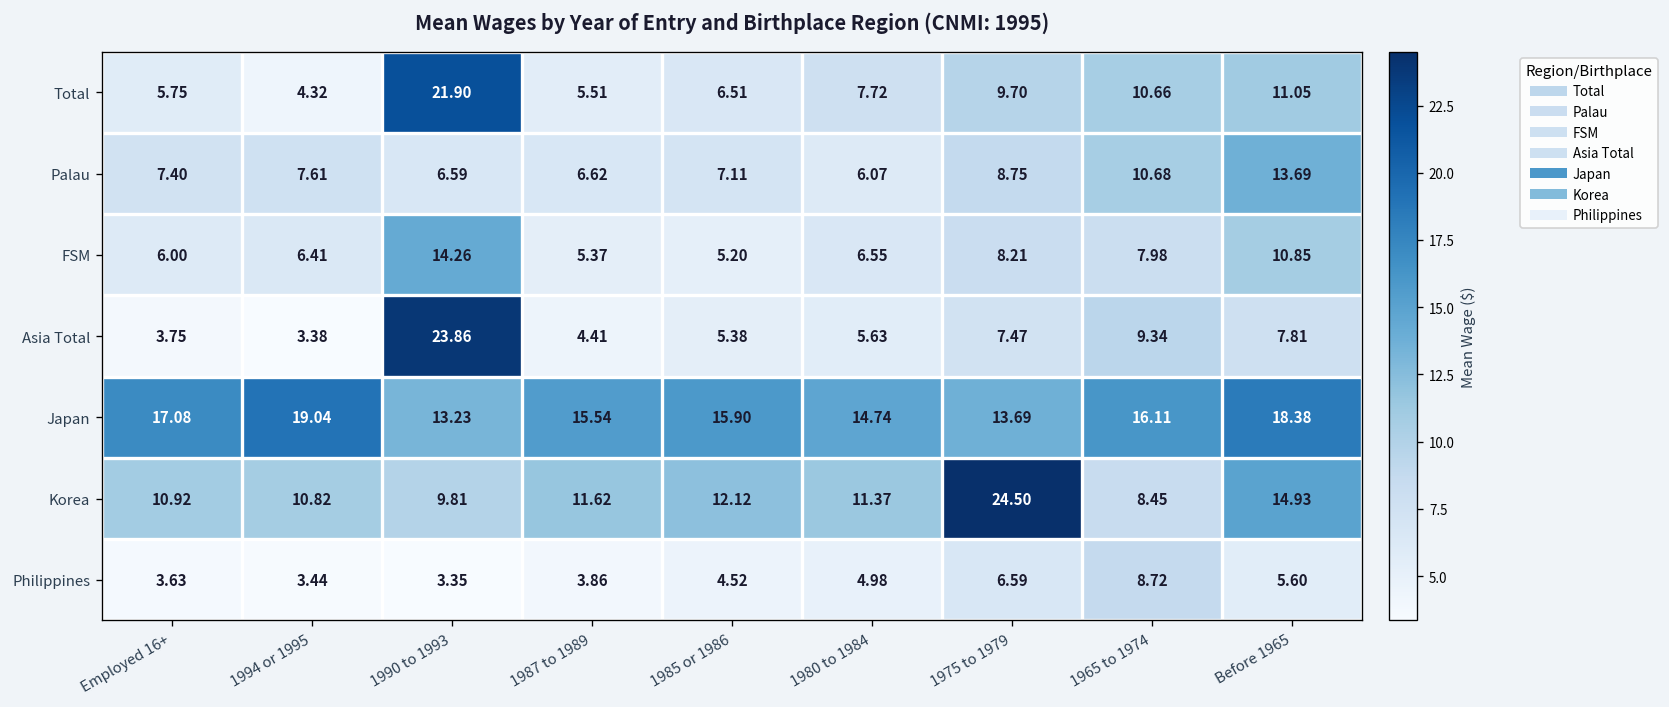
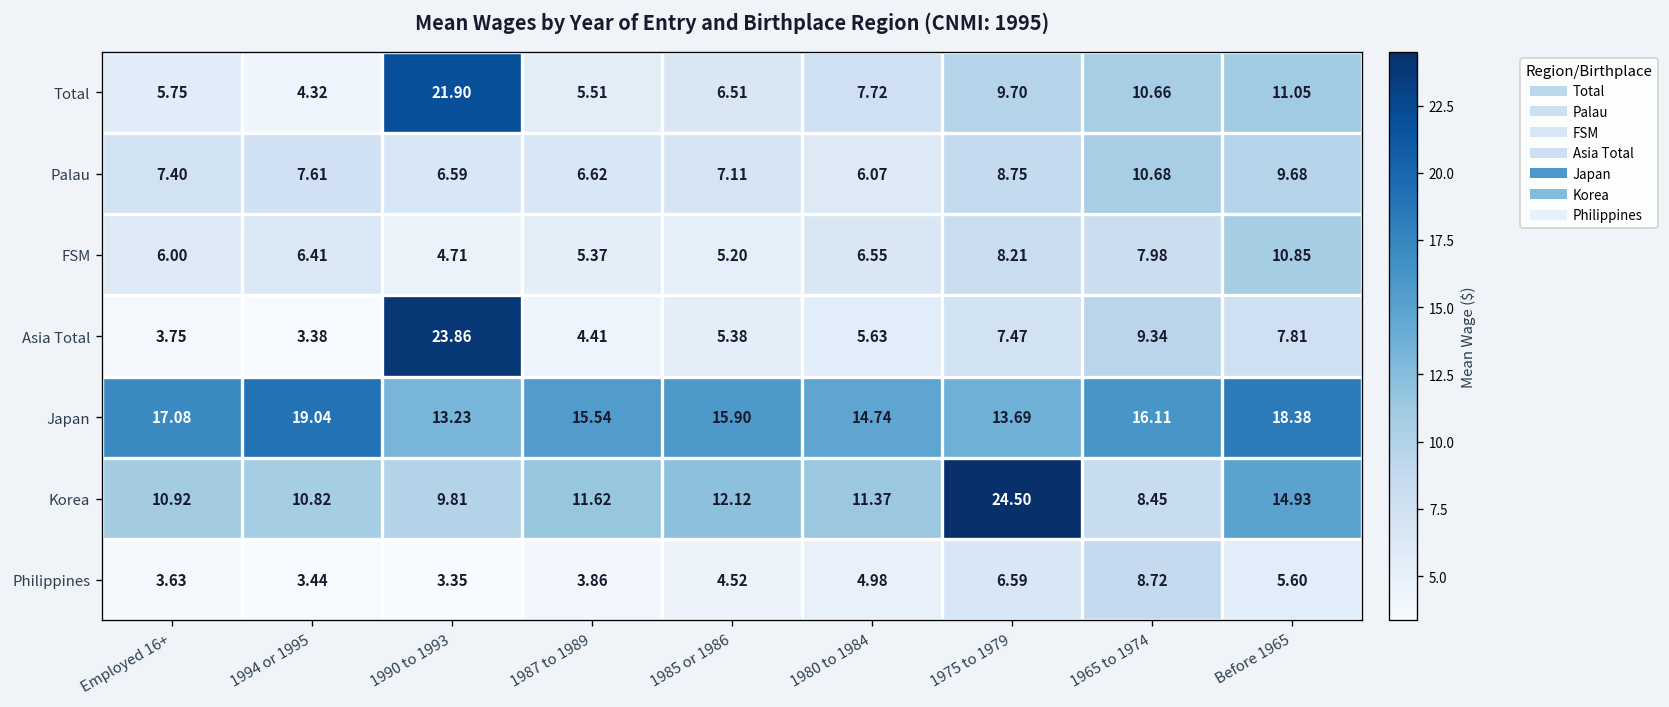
  {
    "Total": {
      "Employed 16+": 5.75,
      "1994 or 1995": 4.32,
      "1990 to 1993": 21.90,
      "1987 to 1989": 5.51,
      "1985 or 1986": 6.51,
      "1980 to 1984": 7.72,
      "1975 to 1979": 9.70,
      "1965 to 1974": 10.66,
      "Before 1965": 11.05
    },
    "Palau": {
      "Employed 16+": 7.40,
      "1994 or 1995": 7.61,
      "1990 to 1993": 6.59,
      "1987 to 1989": 6.62,
      "1985 or 1986": 7.11,
      "1980 to 1984": 6.07,
      "1975 to 1979": 8.75,
      "1965 to 1974": 10.68,
-     "Before 1965": 13.69
+     "Before 1965": 9.68
    },
    "FSM": {
      "Employed 16+": 6.00,
      "1994 or 1995": 6.41,
-     "1990 to 1993": 14.26,
+     "1990 to 1993": 4.71,
      "1987 to 1989": 5.37,
      "1985 or 1986": 5.20,
      "1980 to 1984": 6.55,
      "1975 to 1979": 8.21,
      "1965 to 1974": 7.98,
      "Before 1965": 10.85
    },
    "Asia Total": {
      "Employed 16+": 3.75,
      "1994 or 1995": 3.38,
      "1990 to 1993": 23.86,
      "1987 to 1989": 4.41,
      "1985 or 1986": 5.38,
      "1980 to 1984": 5.63,
      "1975 to 1979": 7.47,
      "1965 to 1974": 9.34,
      "Before 1965": 7.81
    },
    "Japan": {
      "Employed 16+": 17.08,
      "1994 or 1995": 19.04,
      "1990 to 1993": 13.23,
      "1987 to 1989": 15.54,
      "1985 or 1986": 15.90,
      "1980 to 1984": 14.74,
      "1975 to 1979": 13.69,
      "1965 to 1974": 16.11,
      "Before 1965": 18.38
    },
    "Korea": {
      "Employed 16+": 10.92,
      "1994 or 1995": 10.82,
      "1990 to 1993": 9.81,
      "1987 to 1989": 11.62,
      "1985 or 1986": 12.12,
      "1980 to 1984": 11.37,
      "1975 to 1979": 24.50,
      "1965 to 1974": 8.45,
      "Before 1965": 14.93
    },
    "Philippines": {
      "Employed 16+": 3.63,
      "1994 or 1995": 3.44,
      "1990 to 1993": 3.35,
      "1987 to 1989": 3.86,
      "1985 or 1986": 4.52,
      "1980 to 1984": 4.98,
      "1975 to 1979": 6.59,
      "1965 to 1974": 8.72,
      "Before 1965": 5.60
    }
  }
